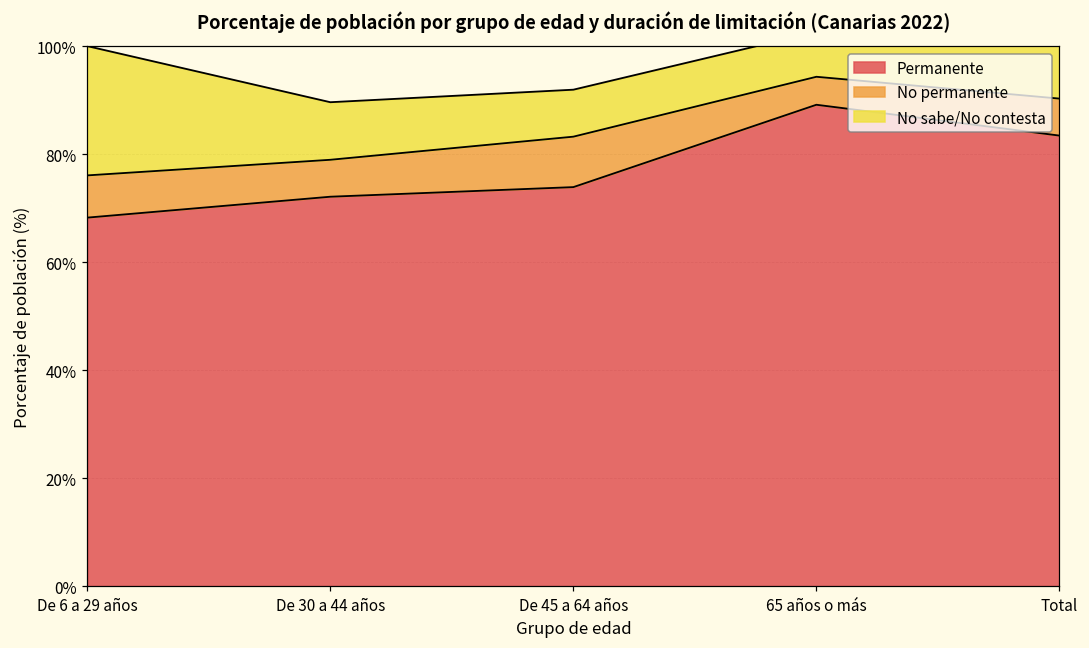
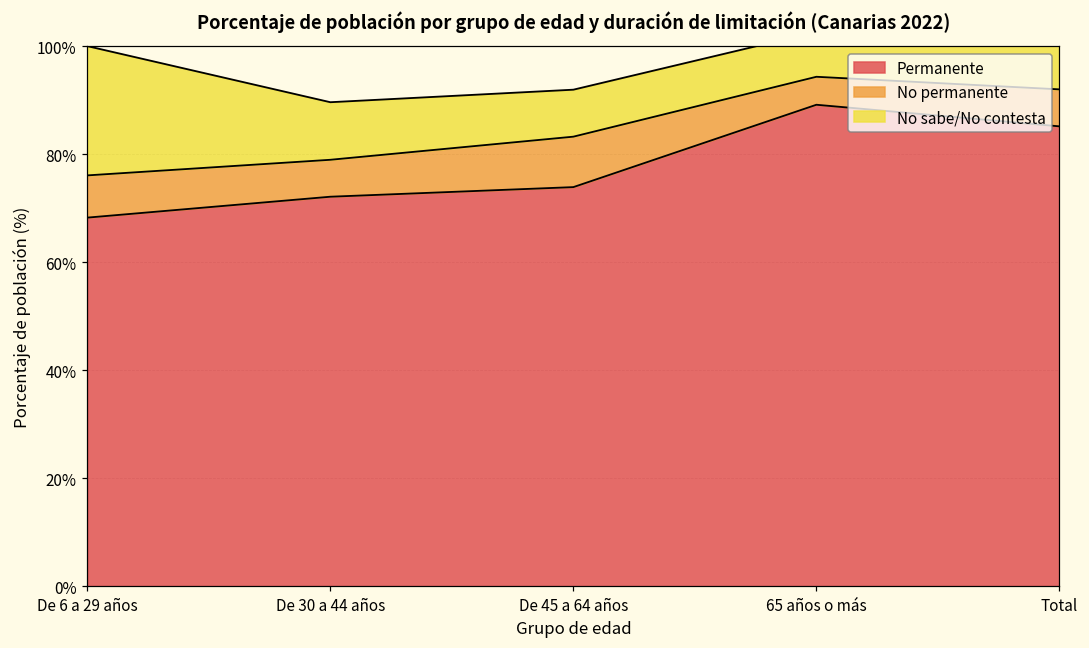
  {
    "Permanente": {
      "De 6 a 29 años": "68%",
      "De 30 a 44 años": "72%",
      "De 45 a 64 años": "74%",
      "65 años o más": "89%",
-     "Total": "83%"
+     "Total": "85%"
    },
    "No permanente": {
      "De 6 a 29 años": "8%",
      "De 30 a 44 años": "7%",
      "De 45 a 64 años": "9%",
      "65 años o más": "5%",
      "Total": "7%"
    },
    "No sabe/No contesta": {
      "De 6 a 29 años": "24%",
      "De 30 a 44 años": "11%",
      "De 45 a 64 años": "9%"
    }
  }
